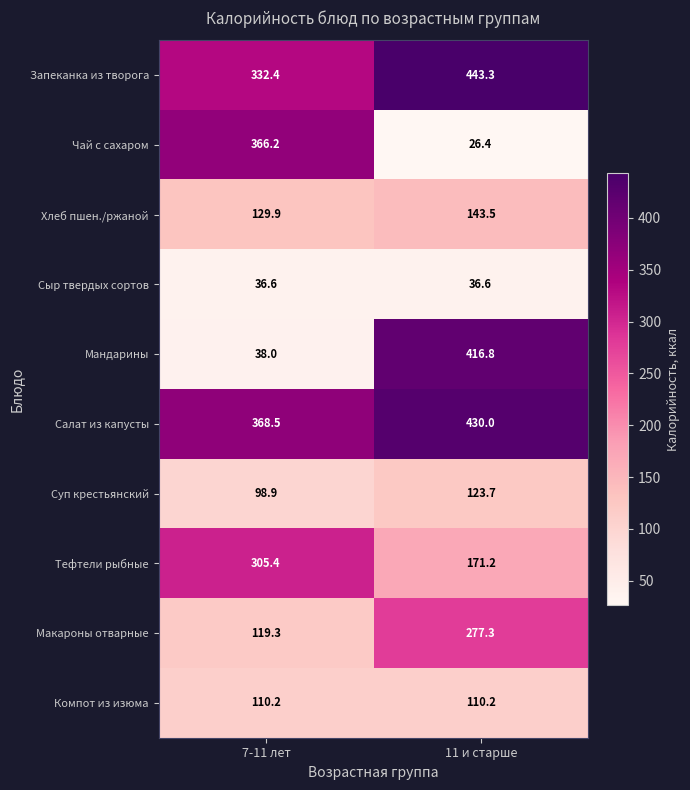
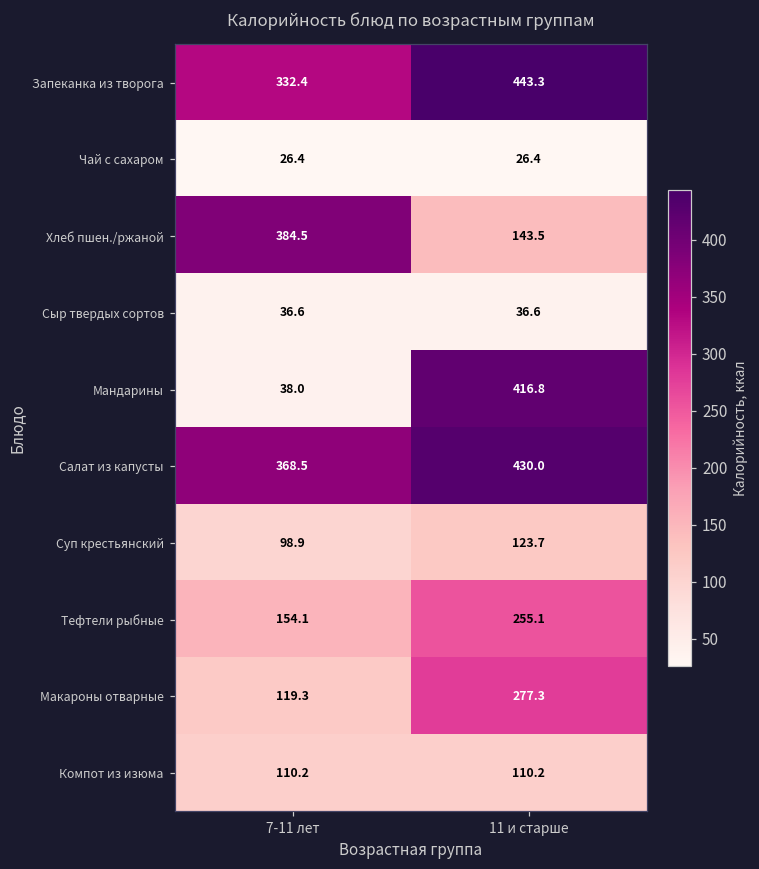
  {
    "Запеканка из творога": {
      "7-11 лет": 332.4,
      "11 и старше": 443.3
    },
    "Чай с сахаром": {
-     "7-11 лет": 366.2,
+     "7-11 лет": 26.4,
      "11 и старше": 26.4
    },
    "Хлеб пшен./ржаной": {
-     "7-11 лет": 129.9,
+     "7-11 лет": 384.5,
      "11 и старше": 143.5
    },
    "Сыр твердых сортов": {
      "7-11 лет": 36.6,
      "11 и старше": 36.6
    },
    "Мандарины": {
      "7-11 лет": 38.0,
      "11 и старше": 416.8
    },
    "Салат из капусты": {
      "7-11 лет": 368.5,
      "11 и старше": 430.0
    },
    "Суп крестьянский": {
      "7-11 лет": 98.9,
      "11 и старше": 123.7
    },
    "Тефтели рыбные": {
-     "7-11 лет": 305.4,
-     "11 и старше": 171.2
+     "7-11 лет": 154.1,
+     "11 и старше": 255.1
    },
    "Макароны отварные": {
      "7-11 лет": 119.3,
      "11 и старше": 277.3
    },
    "Компот из изюма": {
      "7-11 лет": 110.2,
      "11 и старше": 110.2
    }
  }
